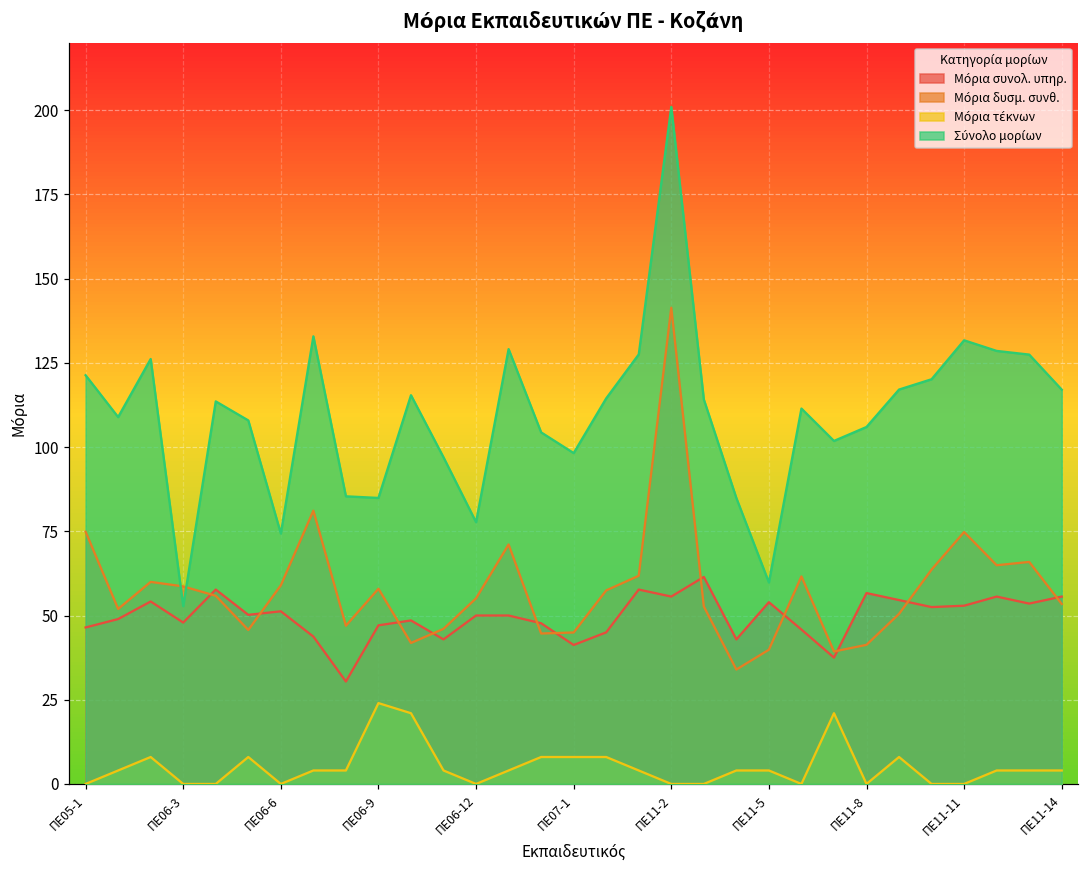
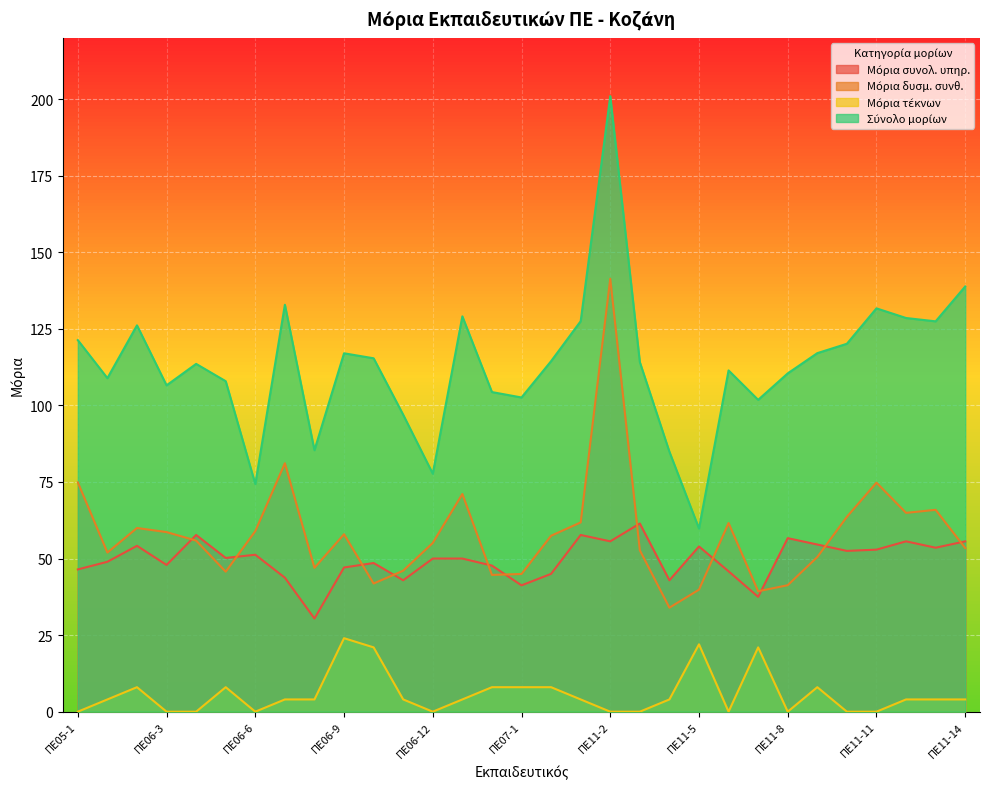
  {
    "Μόρια τέκνων": {
      "ΠΕ05-1": 0,
      "ΠΕ06-3": 0,
      "ΠΕ06-6": 0,
      "ΠΕ06-9": 24,
      "ΠΕ06-12": 0,
      "ΠΕ07-1": 8,
      "ΠΕ11-2": 0,
-     "ΠΕ11-5": 4,
+     "ΠΕ11-5": 22,
      "ΠΕ11-8": 0,
      "ΠΕ11-11": 0,
      "ΠΕ11-14": 4
    },
    "Σύνολο μορίων": {
      "ΠΕ05-1": 121,
-     "ΠΕ06-3": 53,
+     "ΠΕ06-3": 107,
      "ΠΕ06-6": 74,
-     "ΠΕ06-9": 85,
+     "ΠΕ06-9": 117,
      "ΠΕ06-12": 78,
-     "ΠΕ07-1": 98,
+     "ΠΕ07-1": 103,
      "ΠΕ11-2": 201,
      "ΠΕ11-5": 60,
-     "ΠΕ11-8": 106,
+     "ΠΕ11-8": 110,
      "ΠΕ11-11": 132,
-     "ΠΕ11-14": 117
+     "ΠΕ11-14": 139
    }
  }
